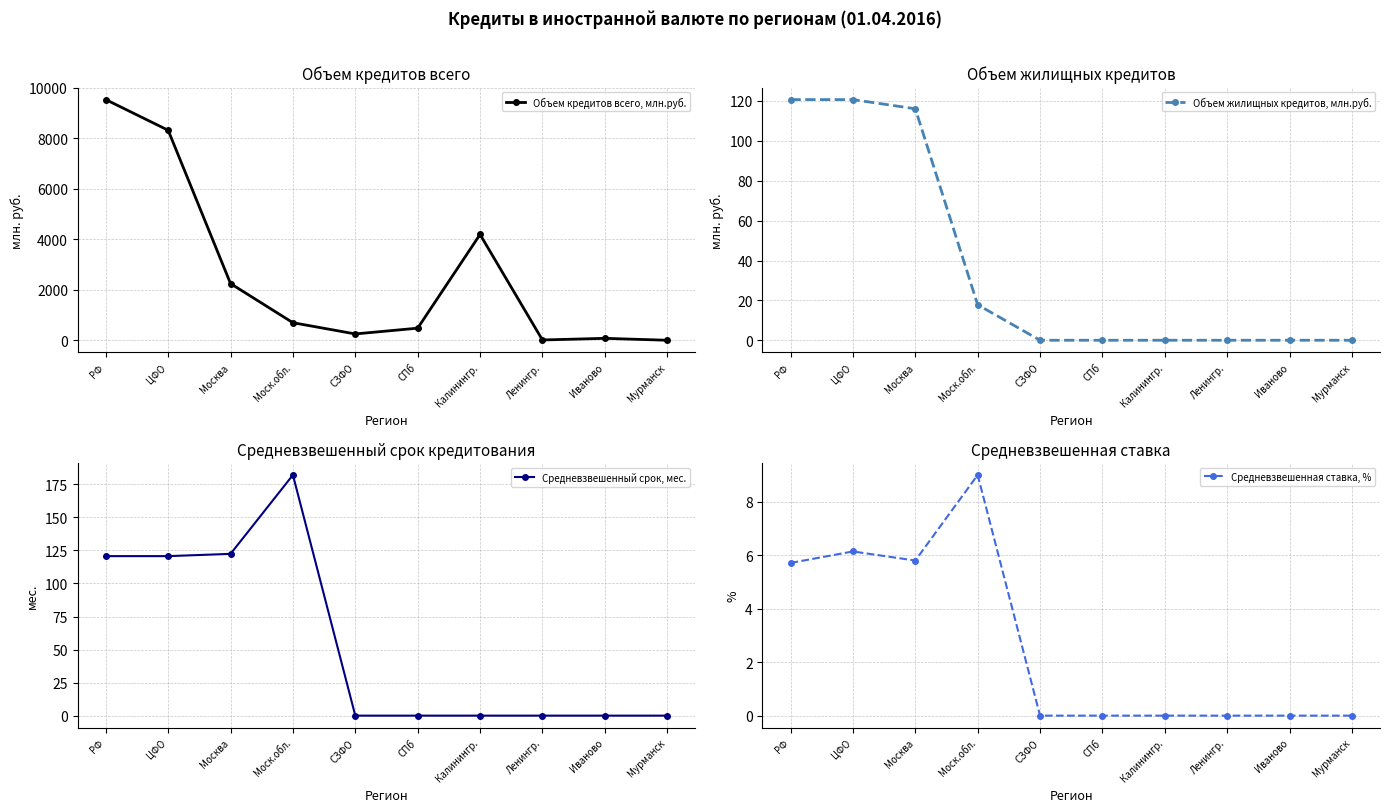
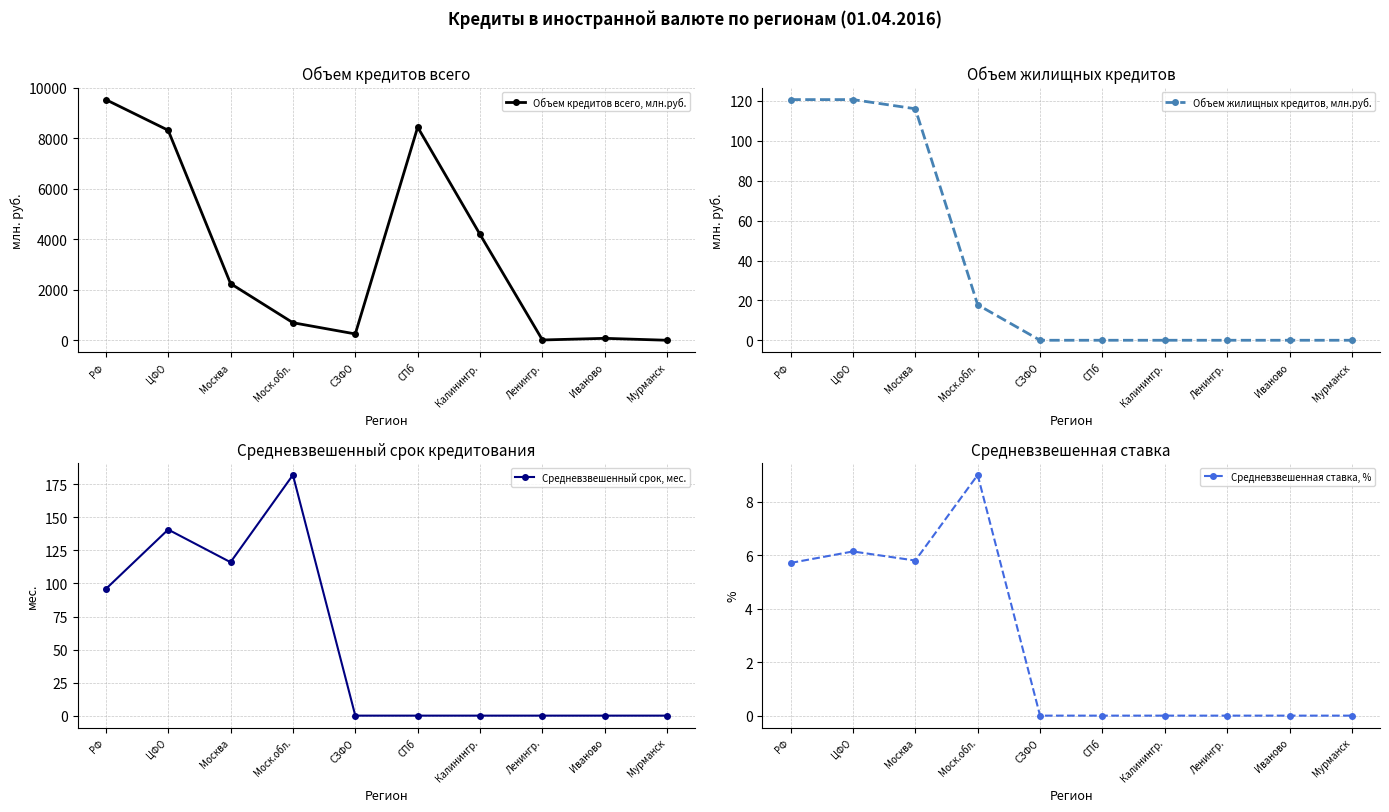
  {
    "Объем кредитов всего": {
      "РФ": 9500,
      "ЦФО": 8300,
      "Москва": 2300,
      "Моск.обл.": 700,
      "СЗФО": 300,
-     "СПб": 500,
+     "СПб": 8400,
      "Калинингр.": 4200,
      "Ленингр.": 0,
      "Иваново": 100,
      "Мурманск": 0
    },
    "Объем жилищных кредитов": {
      "РФ": 121,
      "ЦФО": 121,
      "Москва": 116,
      "Моск.обл.": 18,
      "СЗФО": 0,
      "СПб": 0,
      "Калинингр.": 0,
      "Ленингр.": 0,
      "Иваново": 0,
      "Мурманск": 0
    },
    "Средневзвешенный срок кредитования": {
-     "РФ": 121,
-     "ЦФО": 121,
-     "Москва": 122,
+     "РФ": 96,
+     "ЦФО": 141,
+     "Москва": 116,
      "Моск.обл.": 182,
      "СЗФО": 0,
      "СПб": 0,
      "Калинингр.": 0,
      "Ленингр.": 0,
      "Иваново": 0,
      "Мурманск": 0
    },
    "Средневзвешенная ставка": {
      "РФ": 5.7,
      "ЦФО": 6.1,
      "Москва": 5.8,
      "Моск.обл.": 9.0,
      "СЗФО": 0.0,
      "СПб": 0.0,
      "Калинингр.": 0.0,
      "Ленингр.": 0.0,
      "Иваново": 0.0,
      "Мурманск": 0.0
    }
  }
